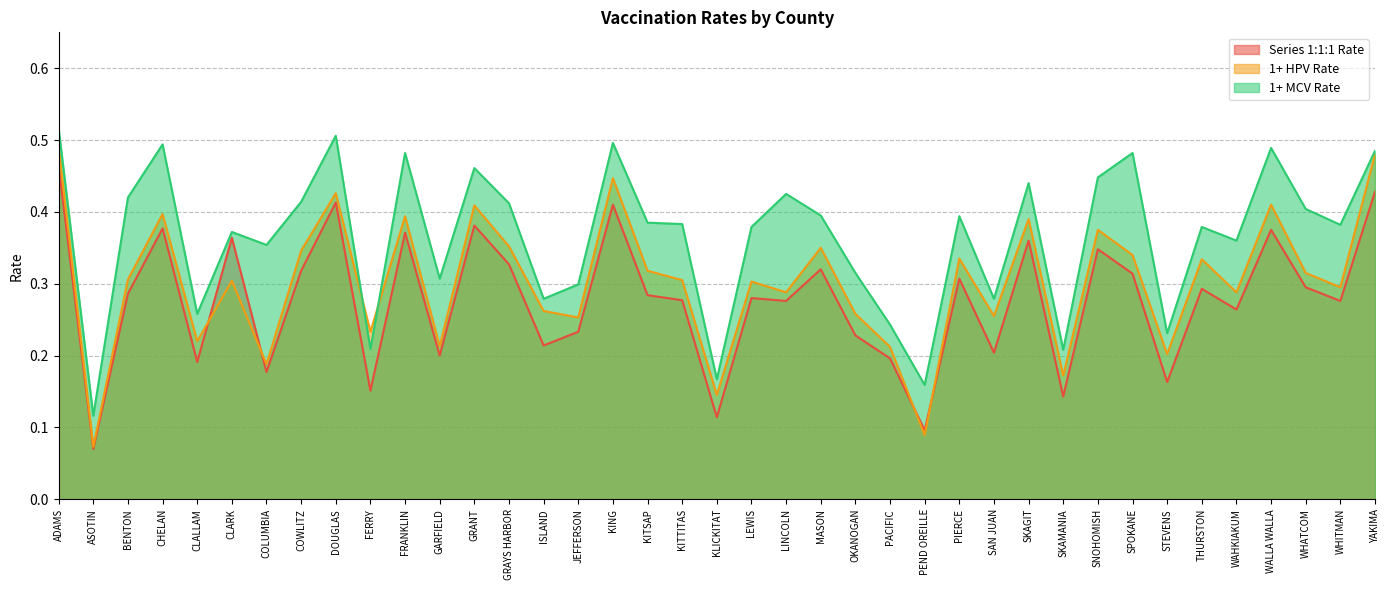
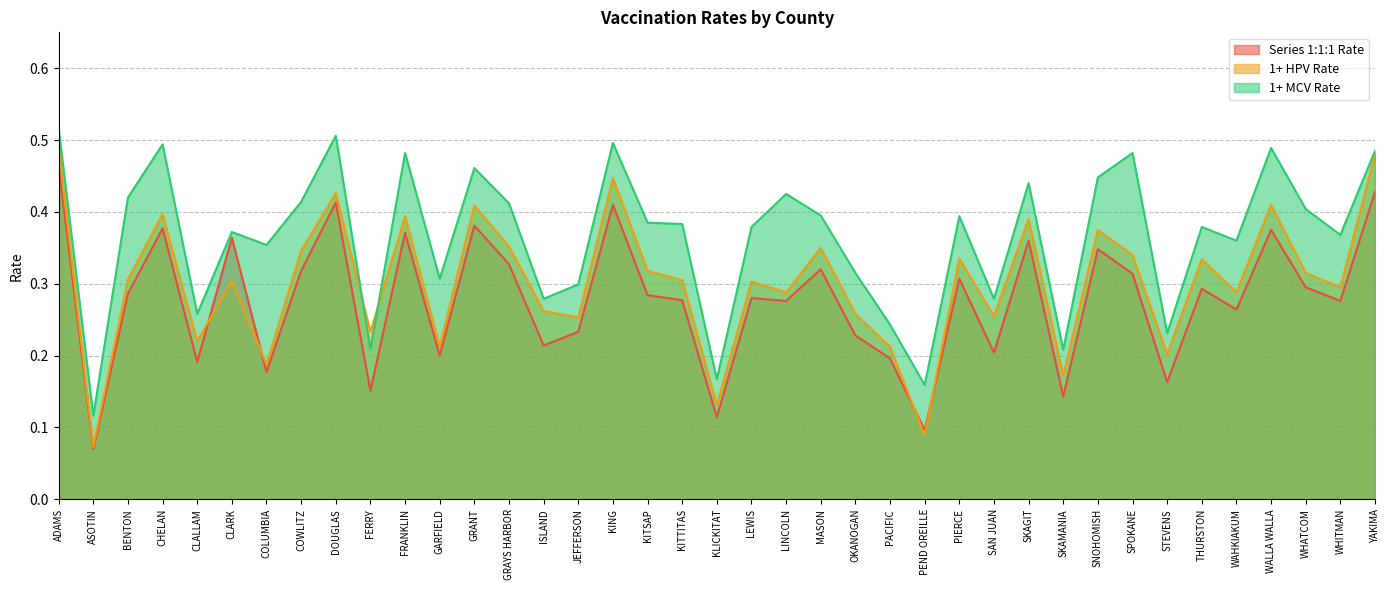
  {
    "Series 1:1:1 Rate": {
      "ADAMS": 0.46,
      "BENTON": 0.29,
      "CHELAN": 0.38,
      "CLALLAM": 0.19,
      "CLARK": 0.36,
      "COLUMBIA": 0.18,
      "COWLITZ": 0.32,
      "DOUGLAS": 0.41,
      "FERRY": 0.15,
      "FRANKLIN": 0.37,
      "GARFIELD": 0.20,
      "GRANT": 0.38,
      "GRAYS HARBOR": 0.33,
      "ISLAND": 0.21,
      "JEFFERSON": 0.23,
      "KING": 0.41,
      "KITSAP": 0.28,
      "KITTITAS": 0.28,
      "KLICKITAT": 0.11,
      "LEWIS": 0.28,
      "LINCOLN": 0.28,
      "MASON": 0.32,
      "OKANOGAN": 0.23,
      "PACIFIC": 0.20,
      "PEND OREILLE": 0.10,
      "PIERCE": 0.31,
      "SAN JUAN": 0.20,
      "SKAGIT": 0.36,
      "SKAMANIA": 0.14,
      "SNOHOMISH": 0.35,
      "SPOKANE": 0.31,
      "STEVENS": 0.16,
      "THURSTON": 0.29,
      "WAHKIAKUM": 0.26,
      "WALLA WALLA": 0.38,
      "WHATCOM": 0.30,
      "WHITMAN": 0.28,
      "YAKIMA": 0.43
    },
    "1+ HPV Rate": {
      "ADAMS": 0.49,
      "BENTON": 0.31,
      "CHELAN": 0.40,
      "CLALLAM": 0.22,
      "CLARK": 0.30,
      "COLUMBIA": 0.19,
      "COWLITZ": 0.35,
      "DOUGLAS": 0.43,
      "FERRY": 0.23,
      "FRANKLIN": 0.39,
      "GARFIELD": 0.21,
      "GRANT": 0.41,
      "GRAYS HARBOR": 0.35,
      "ISLAND": 0.26,
      "JEFFERSON": 0.25,
      "KING": 0.45,
      "KITSAP": 0.32,
      "KITTITAS": 0.31,
-     "KLICKITAT": 0.15,
+     "KLICKITAT": 0.13,
      "LEWIS": 0.30,
      "LINCOLN": 0.29,
      "MASON": 0.35,
      "OKANOGAN": 0.26,
      "PACIFIC": 0.21,
      "PEND OREILLE": 0.09,
      "PIERCE": 0.34,
      "SAN JUAN": 0.26,
      "SKAGIT": 0.39,
      "SKAMANIA": 0.17,
      "SNOHOMISH": 0.38,
      "SPOKANE": 0.34,
      "STEVENS": 0.20,
      "THURSTON": 0.33,
      "WAHKIAKUM": 0.29,
      "WALLA WALLA": 0.41,
      "WHATCOM": 0.32,
      "WHITMAN": 0.30,
      "YAKIMA": 0.48
    },
    "1+ MCV Rate": {
      "ADAMS": 0.52,
      "ASOTIN": 0.12,
      "BENTON": 0.42,
      "CHELAN": 0.49,
      "CLALLAM": 0.26,
      "CLARK": 0.37,
      "COLUMBIA": 0.35,
      "COWLITZ": 0.41,
      "DOUGLAS": 0.51,
      "FERRY": 0.21,
      "FRANKLIN": 0.48,
      "GARFIELD": 0.31,
      "GRANT": 0.46,
      "GRAYS HARBOR": 0.41,
      "ISLAND": 0.28,
      "JEFFERSON": 0.30,
      "KING": 0.50,
      "KITSAP": 0.39,
      "KITTITAS": 0.38,
      "KLICKITAT": 0.17,
      "LEWIS": 0.38,
      "LINCOLN": 0.43,
      "MASON": 0.40,
      "OKANOGAN": 0.32,
      "PACIFIC": 0.24,
      "PEND OREILLE": 0.16,
      "PIERCE": 0.39,
      "SAN JUAN": 0.28,
      "SKAGIT": 0.44,
      "SKAMANIA": 0.21,
      "SNOHOMISH": 0.45,
      "SPOKANE": 0.48,
      "STEVENS": 0.23,
      "THURSTON": 0.38,
      "WAHKIAKUM": 0.36,
      "WALLA WALLA": 0.49,
      "WHATCOM": 0.40,
-     "WHITMAN": 0.38,
+     "WHITMAN": 0.37,
      "YAKIMA": 0.49
    }
  }
